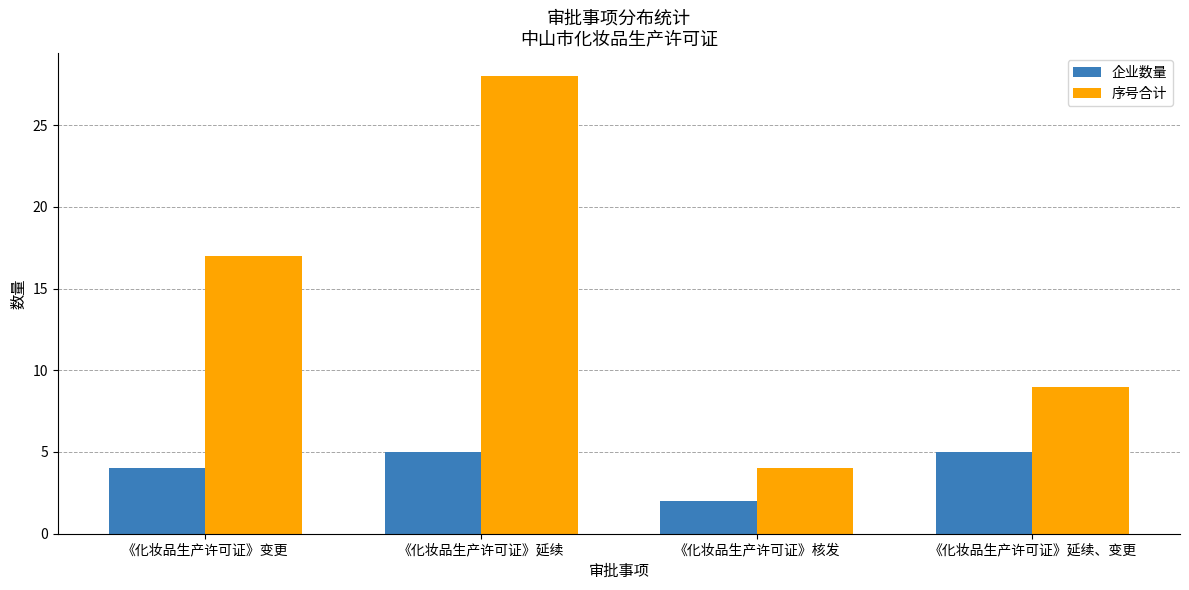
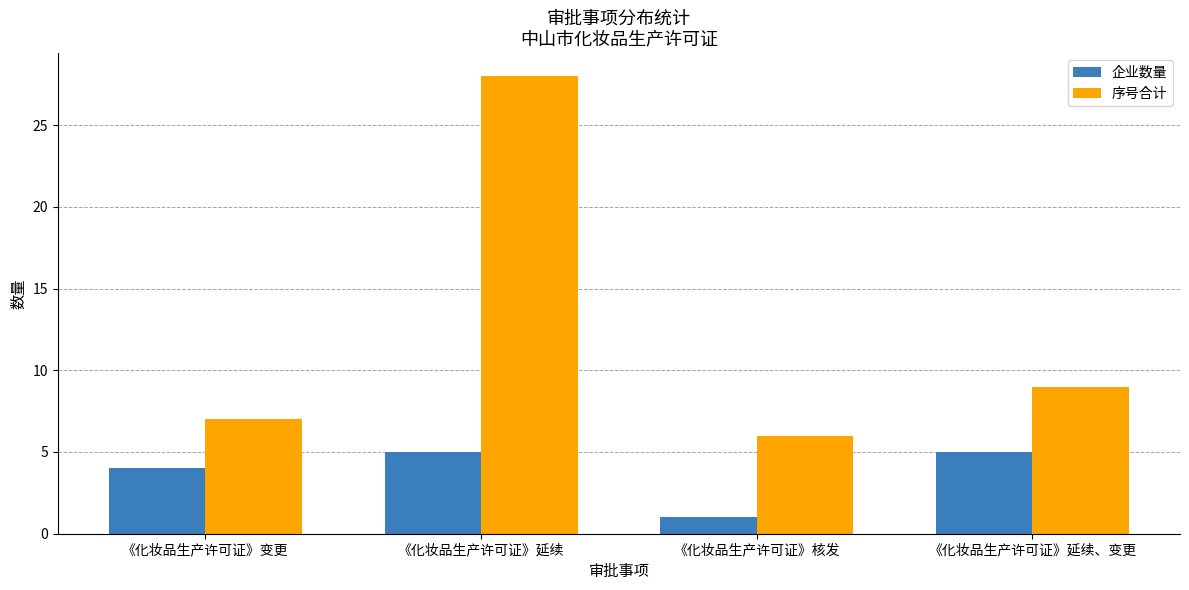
  {
    "企业数量": {
      "《化妆品生产许可证》变更": 4,
      "《化妆品生产许可证》延续": 5,
-     "《化妆品生产许可证》核发": 2,
+     "《化妆品生产许可证》核发": 1,
      "《化妆品生产许可证》延续、变更": 5
    },
    "序号合计": {
-     "《化妆品生产许可证》变更": 17,
+     "《化妆品生产许可证》变更": 7,
      "《化妆品生产许可证》延续": 28,
-     "《化妆品生产许可证》核发": 4,
+     "《化妆品生产许可证》核发": 6,
      "《化妆品生产许可证》延续、变更": 9
    }
  }
